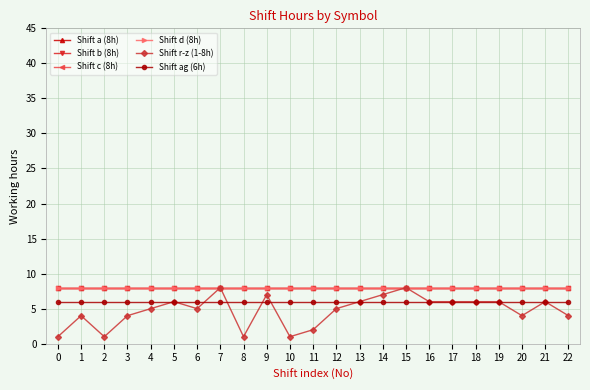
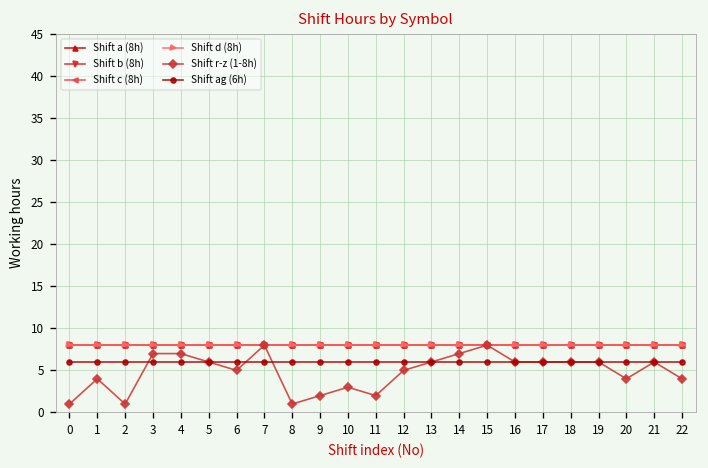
  {
    "Shift d (8h)": {
      "0": 8,
      "1": 8,
      "2": 8,
      "3": 8,
      "4": 8,
      "5": 8,
      "6": 8,
      "8": 8,
      "9": 8,
      "10": 8,
      "11": 8,
      "12": 8,
      "13": 8,
      "14": 8,
      "16": 8,
      "17": 8,
      "18": 8,
      "19": 8,
      "20": 8,
      "21": 8,
      "22": 8
    },
    "Shift r-z (1-8h)": {
      "0": 1,
      "1": 4,
      "2": 1,
-     "3": 4,
-     "4": 5,
+     "3": 7,
+     "4": 7,
      "6": 5,
      "8": 1,
-     "9": 7,
-     "10": 1,
+     "9": 2,
+     "10": 3,
      "11": 2,
      "12": 5,
      "14": 7,
      "20": 4,
      "22": 4
    },
    "Shift ag (6h)": {
      "0": 6,
      "1": 6,
      "2": 6,
      "3": 6,
      "4": 6,
      "6": 6,
      "7": 6,
      "8": 6,
      "9": 6,
      "10": 6,
      "11": 6,
      "12": 6,
      "14": 6,
      "15": 6,
      "20": 6,
      "22": 6
    }
  }
